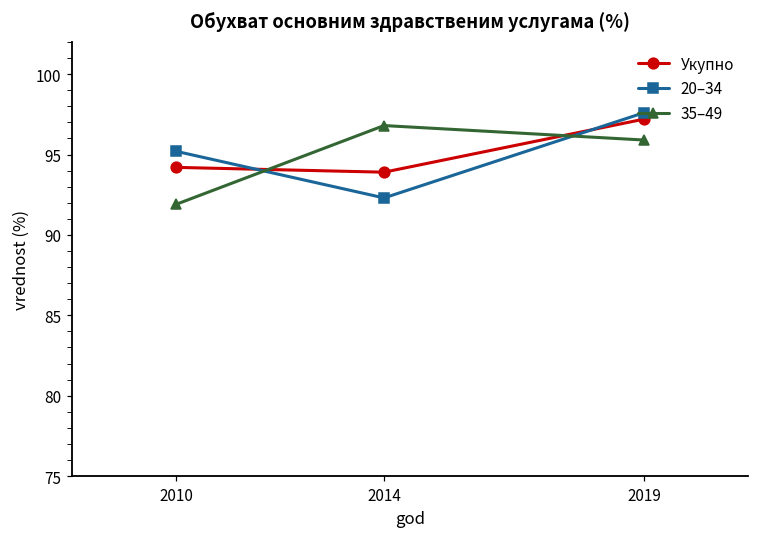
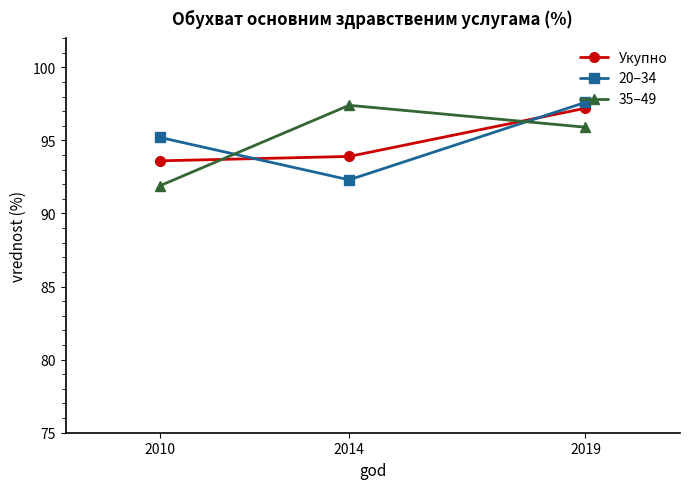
  {
    "Укупно": {
-     "2010": 94.2,
+     "2010": 93.6,
      "2014": 93.9,
      "2019": 97.2
    },
    "20–34": {
      "2010": 95.2,
      "2014": 92.3,
      "2019": 97.6
    },
    "35–49": {
      "2010": 91.9,
-     "2014": 96.8,
+     "2014": 97.4,
      "2019": 95.9
    }
  }
